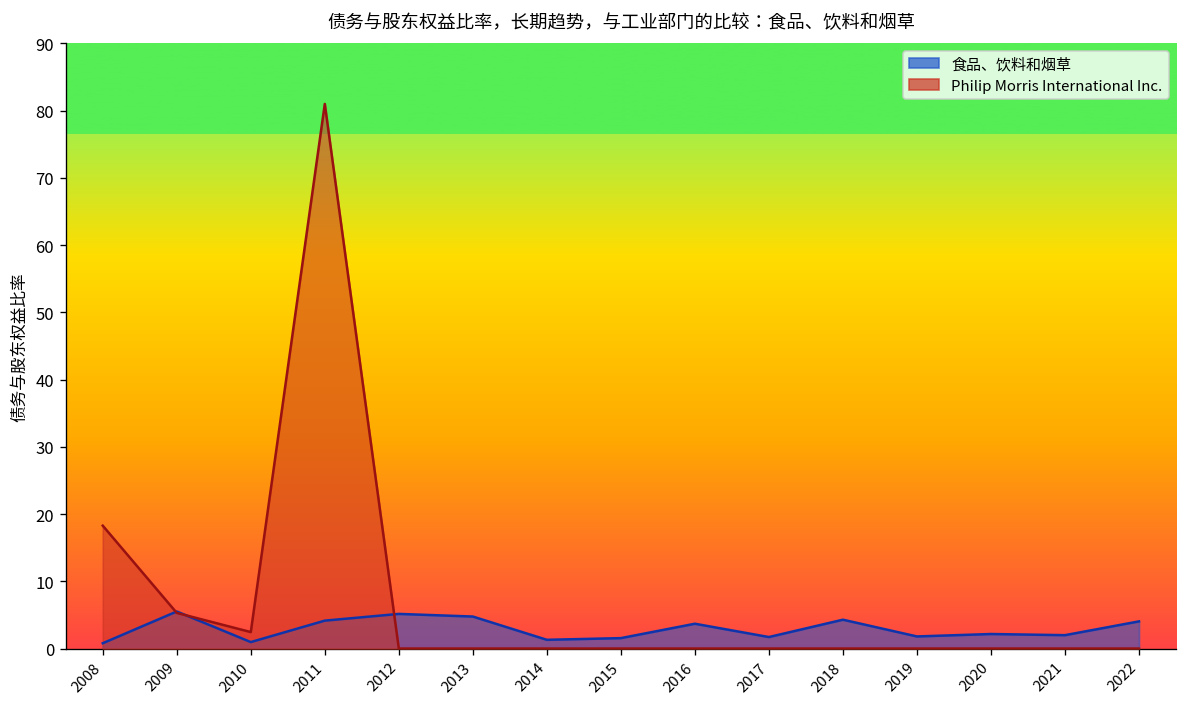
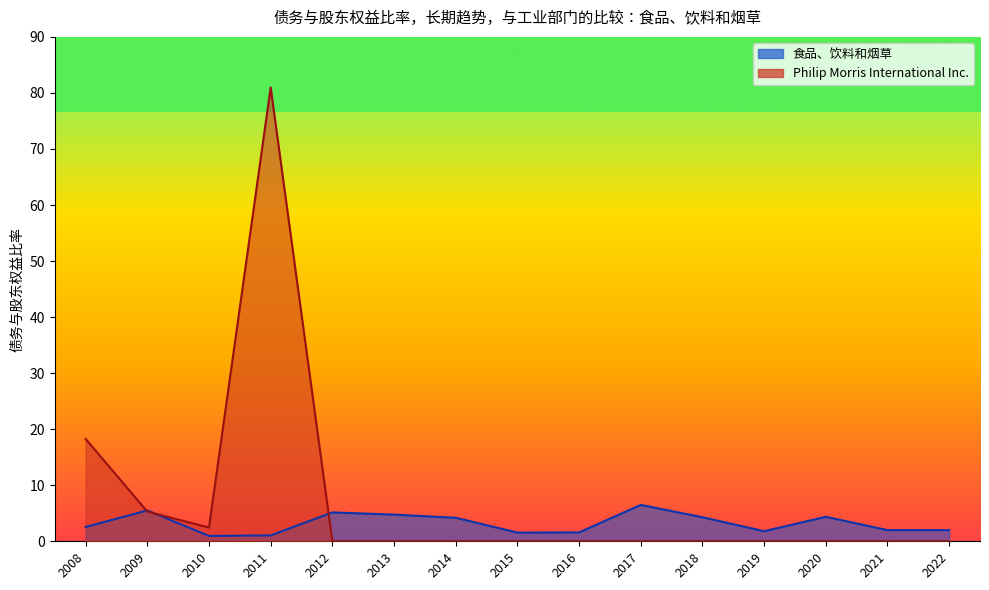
  {
    "食品、饮料和烟草": {
-     "2008": 1,
+     "2008": 3,
      "2010": 1,
-     "2011": 4,
+     "2011": 1,
      "2012": 5,
      "2013": 5,
-     "2014": 1,
+     "2014": 4,
      "2015": 2,
-     "2016": 4,
-     "2017": 2,
+     "2016": 2,
+     "2017": 6,
      "2018": 4,
      "2019": 2,
-     "2020": 2,
+     "2020": 4,
      "2021": 2,
-     "2022": 4
+     "2022": 2
    },
    "Philip Morris International Inc.": {
      "2008": 18,
      "2010": 2,
      "2011": 81,
      "2012": 0,
      "2013": 0,
      "2014": 0,
      "2015": 0,
      "2016": 0,
      "2017": 0,
      "2018": 0,
      "2019": 0,
      "2020": 0,
      "2021": 0,
      "2022": 0
    }
  }
